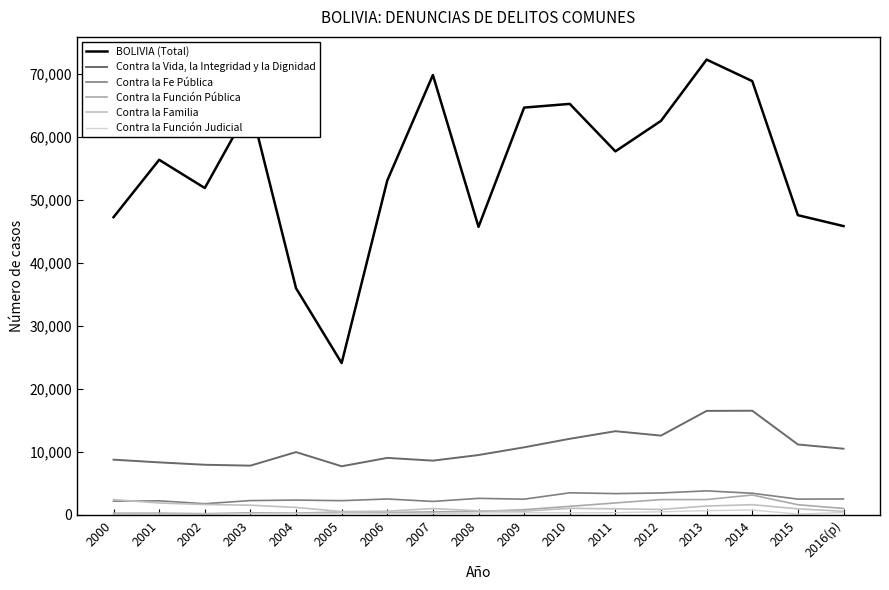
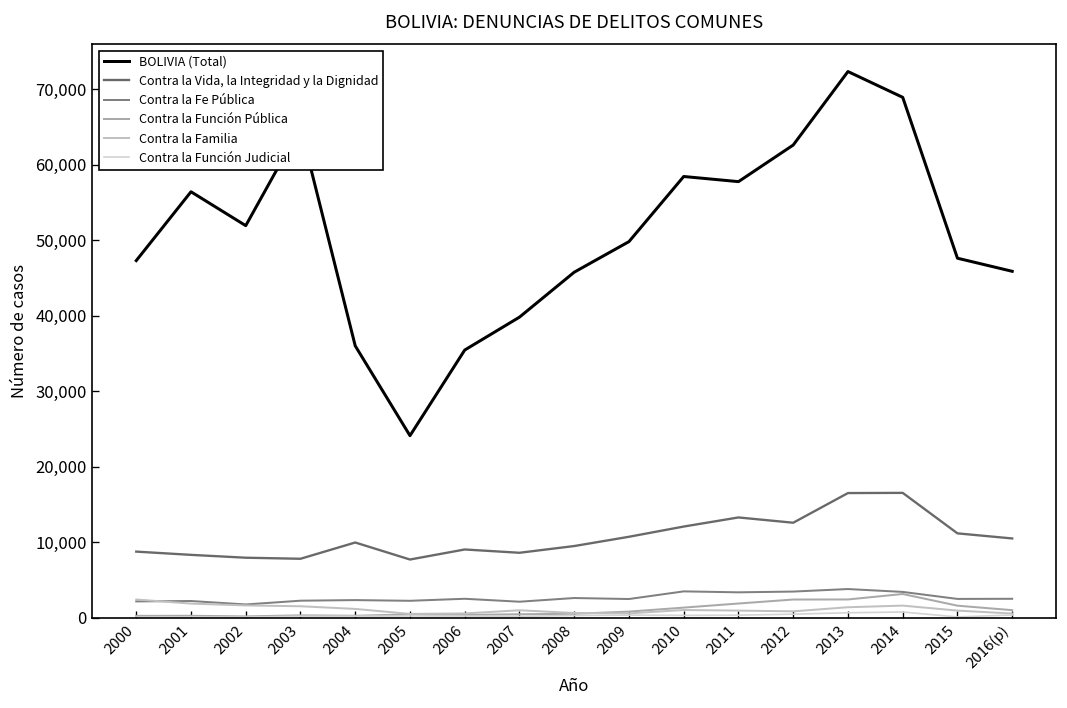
  {
    "BOLIVIA (Total)": {
      "2000": "47,000",
      "2001": "56,000",
      "2002": "52,000",
      "2004": "36,000",
      "2005": "24,000",
-     "2006": "53,000",
-     "2007": "70,000",
+     "2006": "35,000",
+     "2007": "40,000",
      "2008": "46,000",
-     "2009": "65,000",
-     "2010": "65,000",
+     "2009": "50,000",
+     "2010": "58,000",
      "2011": "58,000",
      "2012": "63,000",
      "2013": "72,000",
      "2014": "69,000",
      "2015": "48,000",
      "2016(p)": "46,000"
    }
  }
